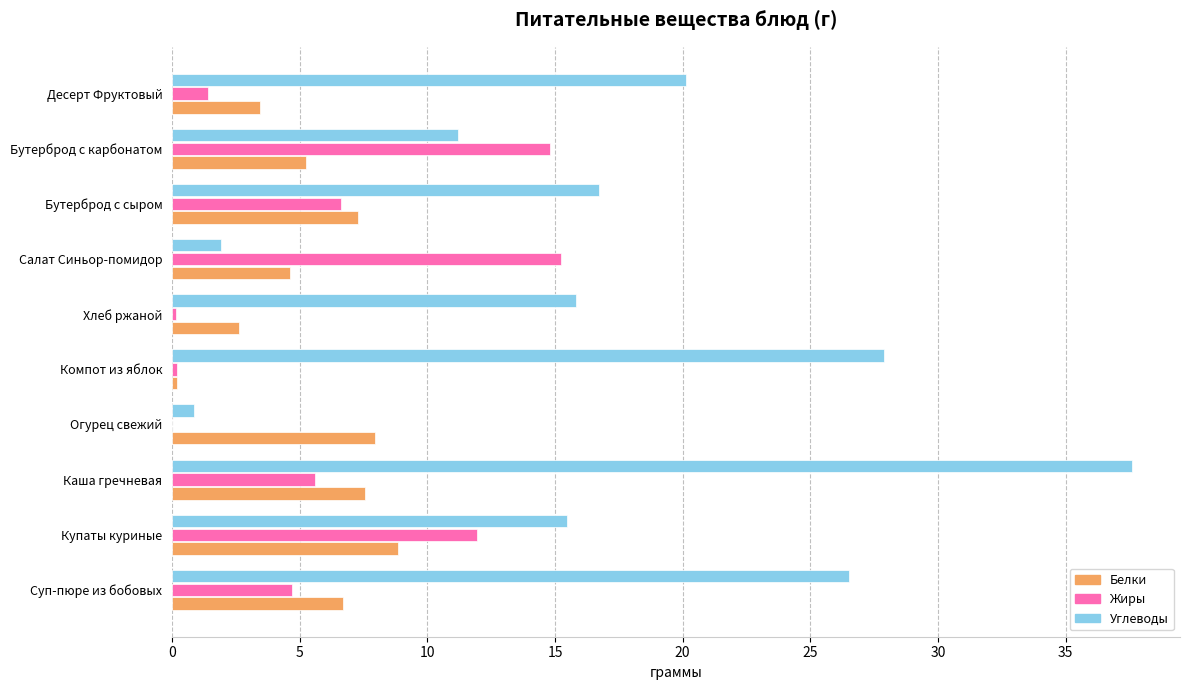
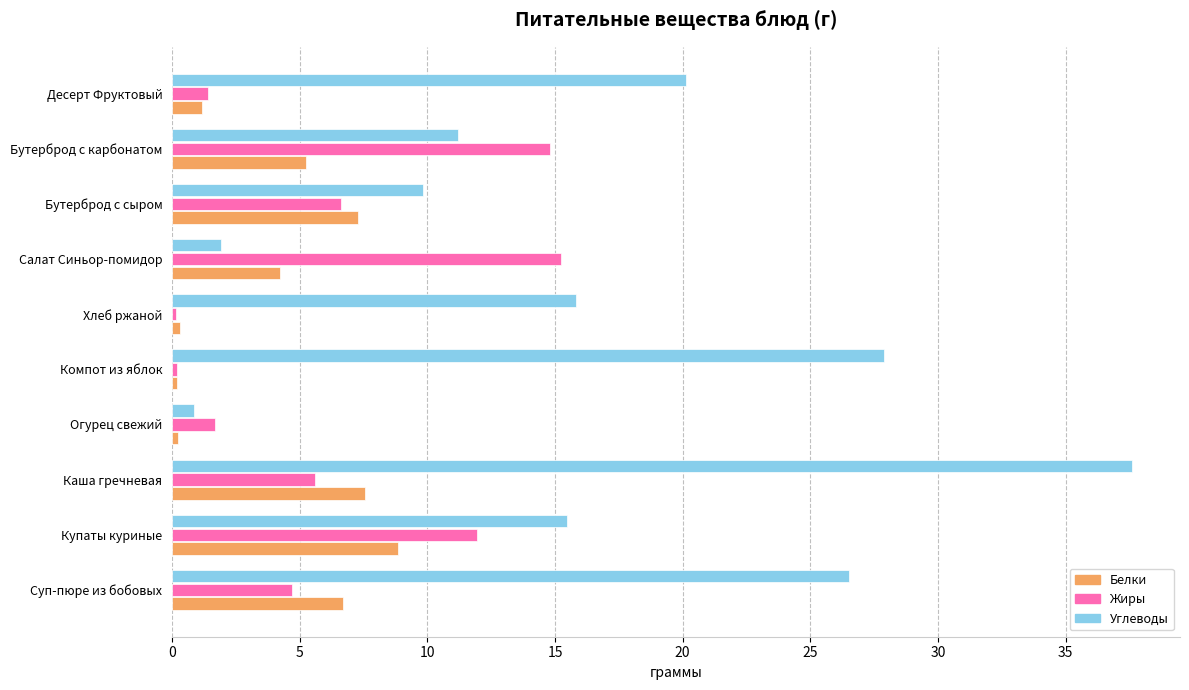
  {
    "Белки": {
-     "Десерт Фруктовый": 3.4,
+     "Десерт Фруктовый": 1.2,
      "Бутерброд с карбонатом": 5.3,
      "Бутерброд с сыром": 7.3,
-     "Салат Синьор-помидор": 4.6,
-     "Хлеб ржаной": 2.6,
+     "Салат Синьор-помидор": 4.2,
+     "Хлеб ржаной": 0.3,
      "Компот из яблок": 0.2,
-     "Огурец свежий": 8.0,
+     "Огурец свежий": 0.2,
      "Каша гречневая": 7.6,
      "Купаты куриные": 8.8,
      "Суп-пюре из бобовых": 6.7
    },
    "Жиры": {
      "Десерт Фруктовый": 1.4,
      "Бутерброд с карбонатом": 14.8,
      "Бутерброд с сыром": 6.6,
      "Салат Синьор-помидор": 15.2,
      "Хлеб ржаной": 0.2,
      "Компот из яблок": 0.2,
-     "Огурец свежий": 0.0,
+     "Огурец свежий": 1.7,
      "Каша гречневая": 5.6,
      "Купаты куриные": 12.0,
      "Суп-пюре из бобовых": 4.7
    },
    "Углеводы": {
      "Десерт Фруктовый": 20.1,
      "Бутерброд с карбонатом": 11.2,
-     "Бутерброд с сыром": 16.7,
+     "Бутерброд с сыром": 9.8,
      "Салат Синьор-помидор": 1.9,
      "Хлеб ржаной": 15.8,
      "Компот из яблок": 27.9,
      "Огурец свежий": 0.8,
      "Каша гречневая": 37.6,
      "Купаты куриные": 15.5,
      "Суп-пюре из бобовых": 26.5
    }
  }
